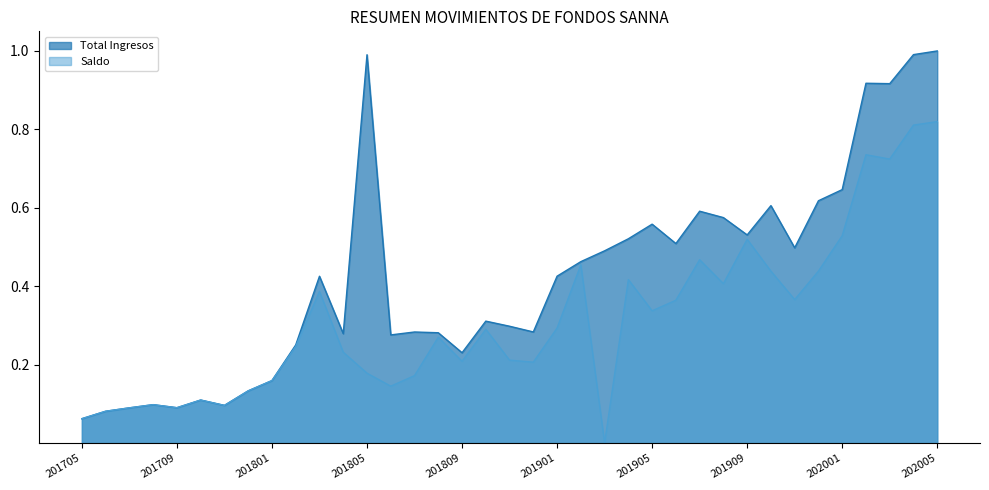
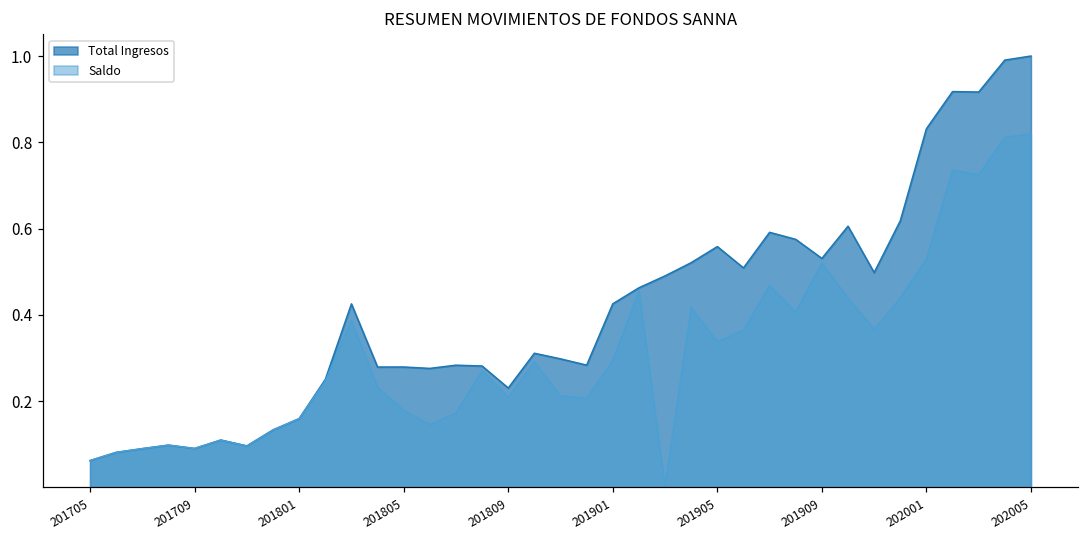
  {
    "Total Ingresos": {
-     "201805": 0.99,
+     "201805": 0.28,
      "201809": 0.23,
      "201901": 0.43,
      "201905": 0.56,
      "201909": 0.53,
-     "202001": 0.65,
+     "202001": 0.83,
      "202005": 1.00
    },
    "Saldo": {
      "201805": 0.18,
      "201809": 0.21,
      "201901": 0.29,
      "201905": 0.34,
      "201909": 0.52,
      "202001": 0.53,
      "202005": 0.82
    }
  }
